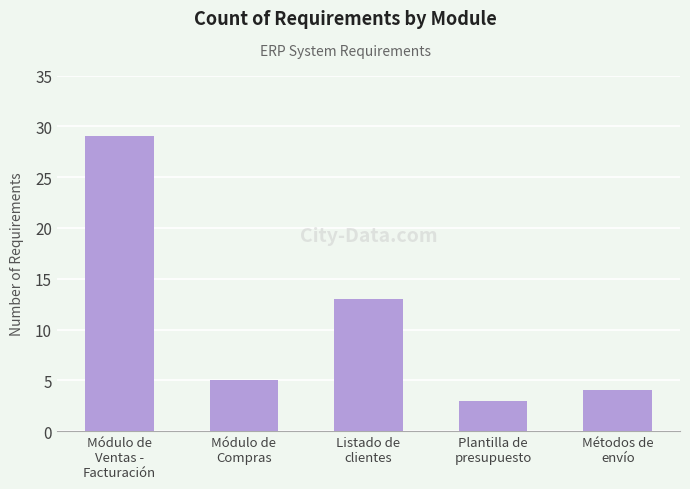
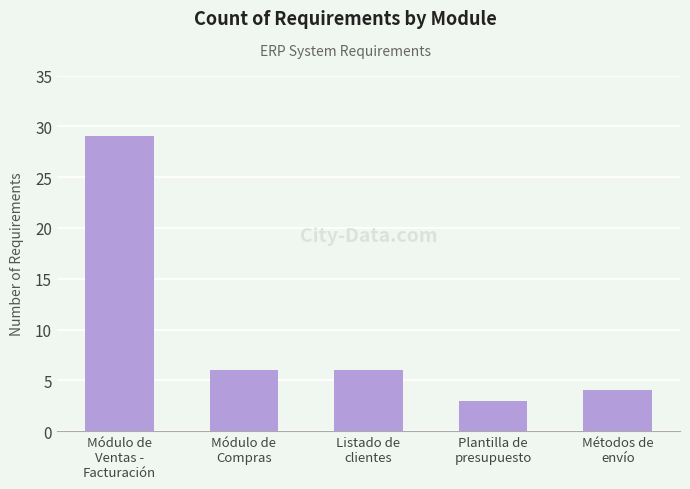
  {
    "Módulo de Ventas - Facturación": 29,
-   "Módulo de Compras": 5,
-   "Listado de clientes": 13,
+   "Módulo de Compras": 6,
+   "Listado de clientes": 6,
    "Plantilla de presupuesto": 3,
    "Métodos de envío": 4
  }
